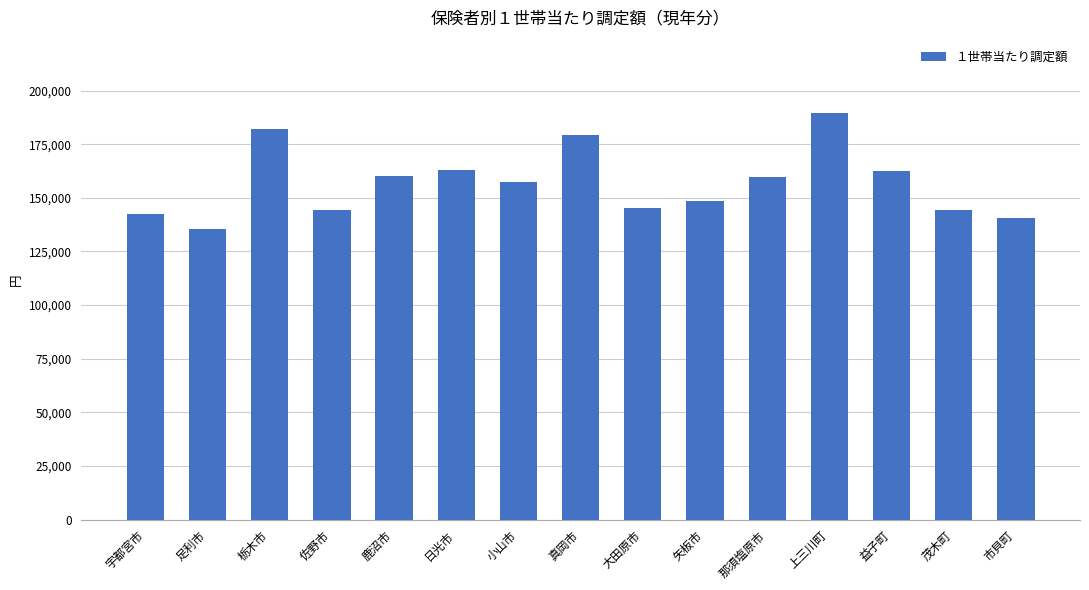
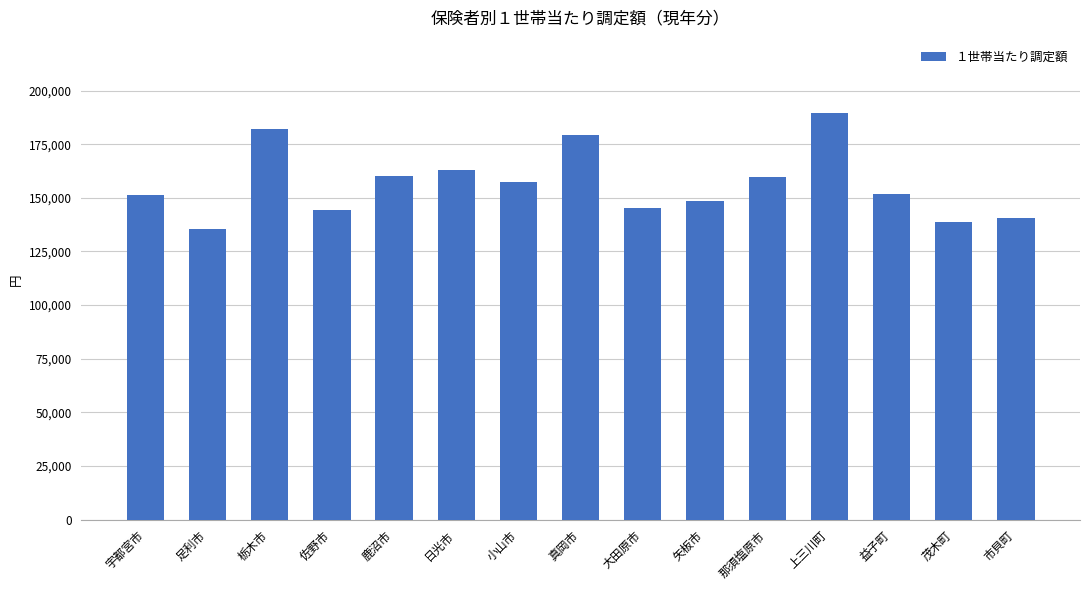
  {
-   "宇都宮市": "143,000",
+   "宇都宮市": "151,000",
    "足利市": "136,000",
    "栃木市": "182,000",
    "佐野市": "144,000",
    "鹿沼市": "160,000",
    "日光市": "163,000",
    "小山市": "157,000",
    "真岡市": "179,000",
    "大田原市": "145,000",
    "矢板市": "149,000",
    "那須塩原市": "160,000",
    "上三川町": "190,000",
-   "益子町": "162,000",
-   "茂木町": "144,000",
+   "益子町": "152,000",
+   "茂木町": "139,000",
    "市貝町": "141,000"
  }
